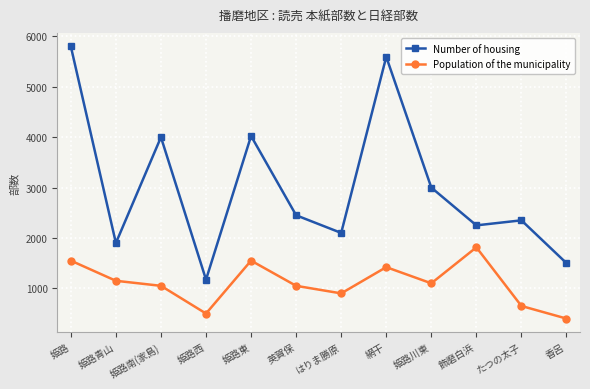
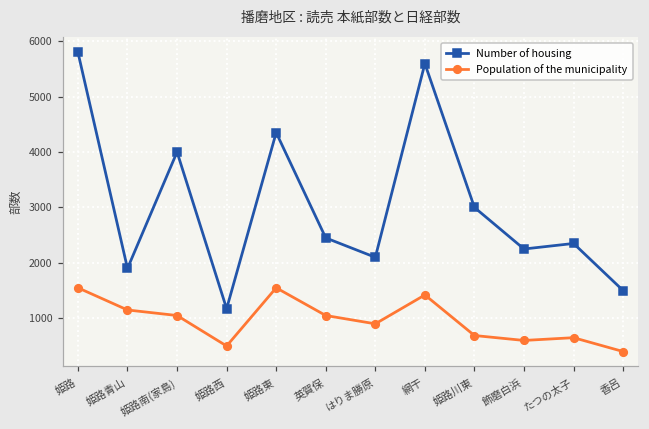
  {
    "Number of housing": {
      "姫路": 5800,
      "姫路青山": 1900,
      "姫路南(家島)": 4000,
      "姫路西": 1200,
-     "姫路東": 4000,
+     "姫路東": 4400,
      "英賀保": 2500,
      "はりま勝原": 2100,
      "網干": 5600,
      "姫路川東": 3000,
      "飾磨白浜": 2300,
      "たつの太子": 2400,
      "香呂": 1500
    },
    "Population of the municipality": {
      "姫路": 1600,
      "姫路青山": 1200,
      "姫路南(家島)": 1100,
      "姫路西": 500,
      "姫路東": 1600,
      "英賀保": 1100,
      "はりま勝原": 900,
      "網干": 1400,
-     "姫路川東": 1100,
-     "飾磨白浜": 1800,
+     "姫路川東": 700,
+     "飾磨白浜": 600,
      "たつの太子": 700,
      "香呂": 400
    }
  }
